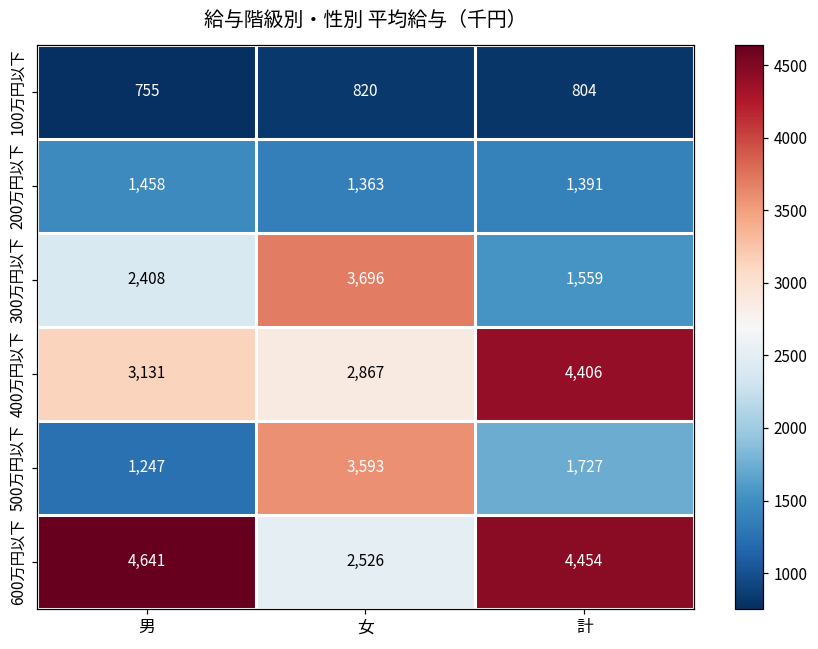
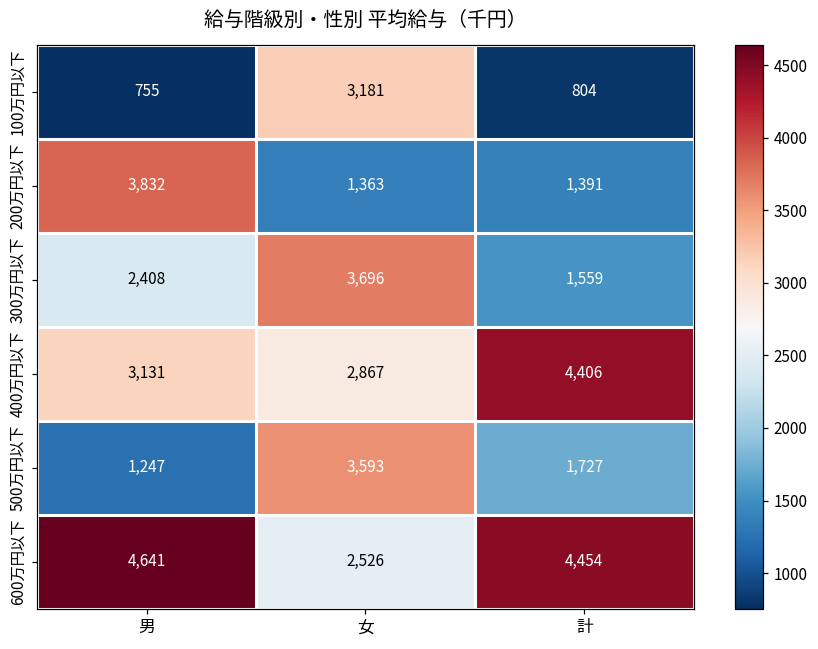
  {
    "100万円以下": {
      "男": "755",
-     "女": "820",
+     "女": "3,181",
      "計": "804"
    },
    "200万円以下": {
-     "男": "1,458",
+     "男": "3,832",
      "女": "1,363",
      "計": "1,391"
    },
    "300万円以下": {
      "男": "2,408",
      "女": "3,696",
      "計": "1,559"
    },
    "400万円以下": {
      "男": "3,131",
      "女": "2,867",
      "計": "4,406"
    },
    "500万円以下": {
      "男": "1,247",
      "女": "3,593",
      "計": "1,727"
    },
    "600万円以下": {
      "男": "4,641",
      "女": "2,526",
      "計": "4,454"
    }
  }
